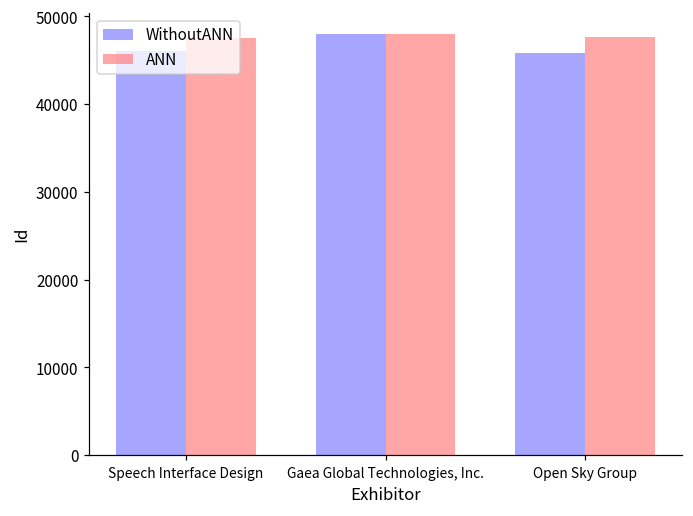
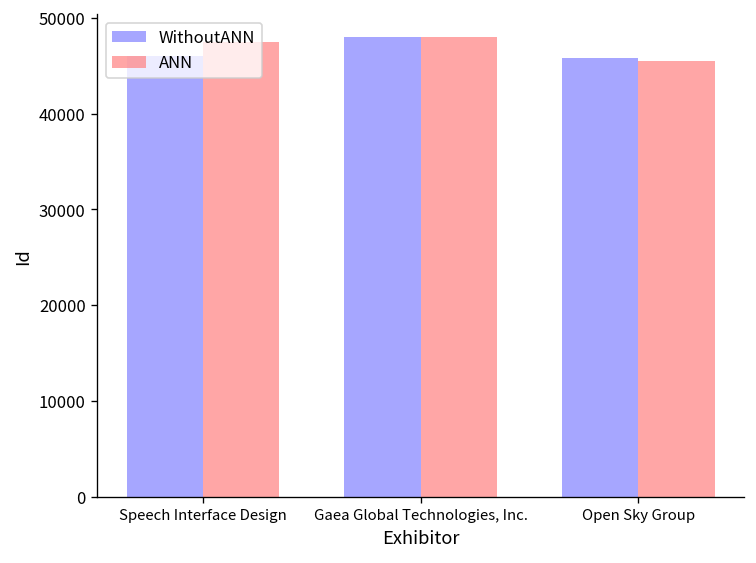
  {
    "WithoutANN": {
      "Gaea Global Technologies, Inc.": 48000,
      "Open Sky Group": 46000
    },
    "ANN": {
      "Gaea Global Technologies, Inc.": 48000,
-     "Open Sky Group": 48000
+     "Open Sky Group": 45000
    }
  }
